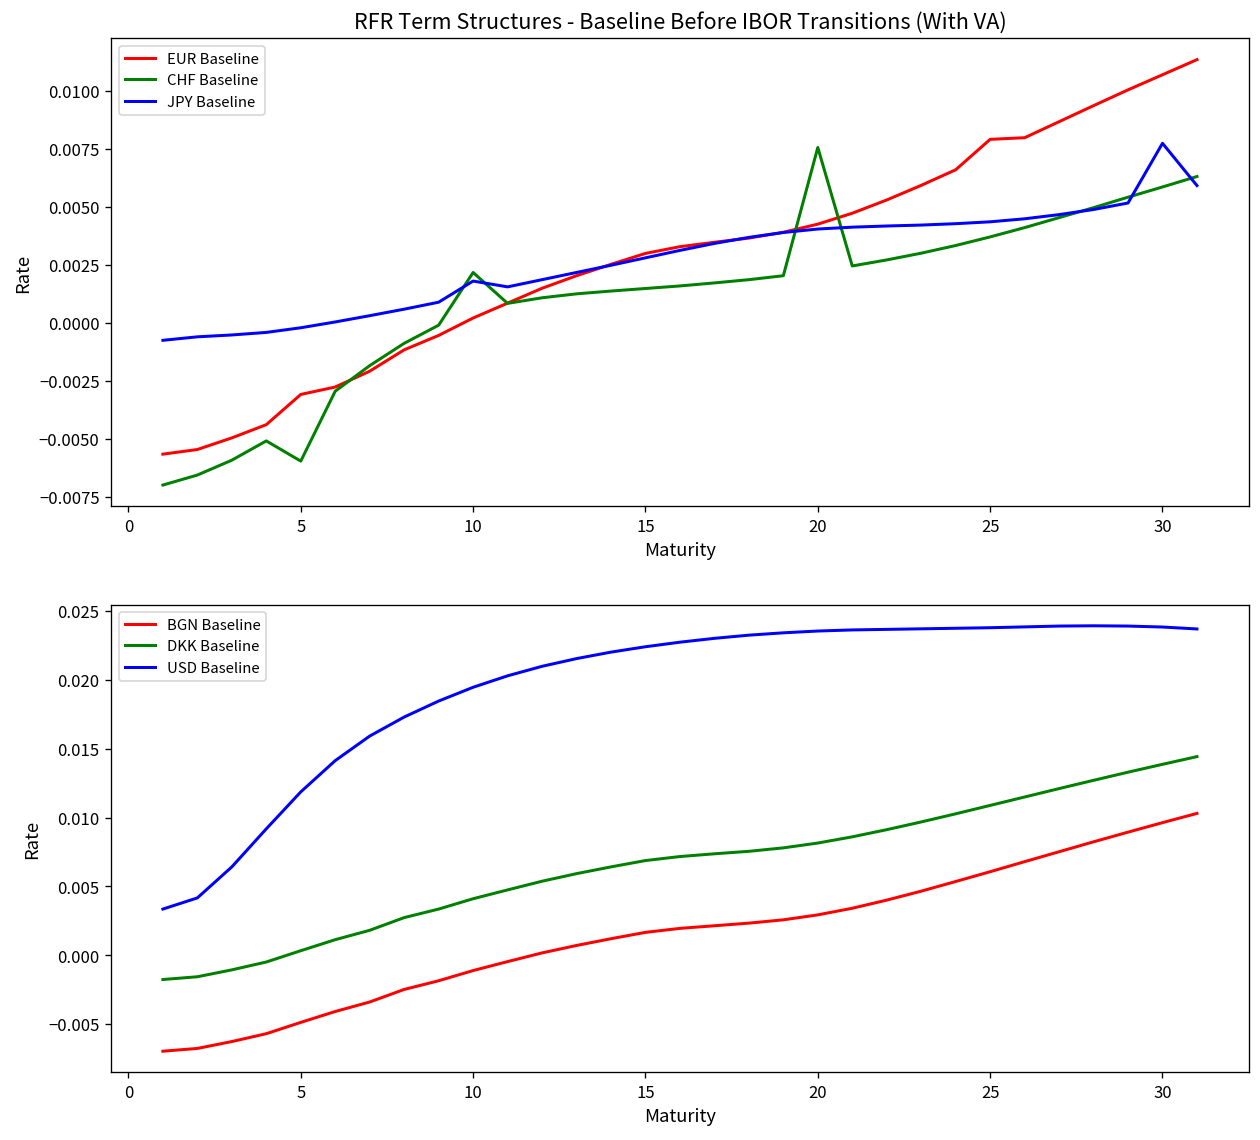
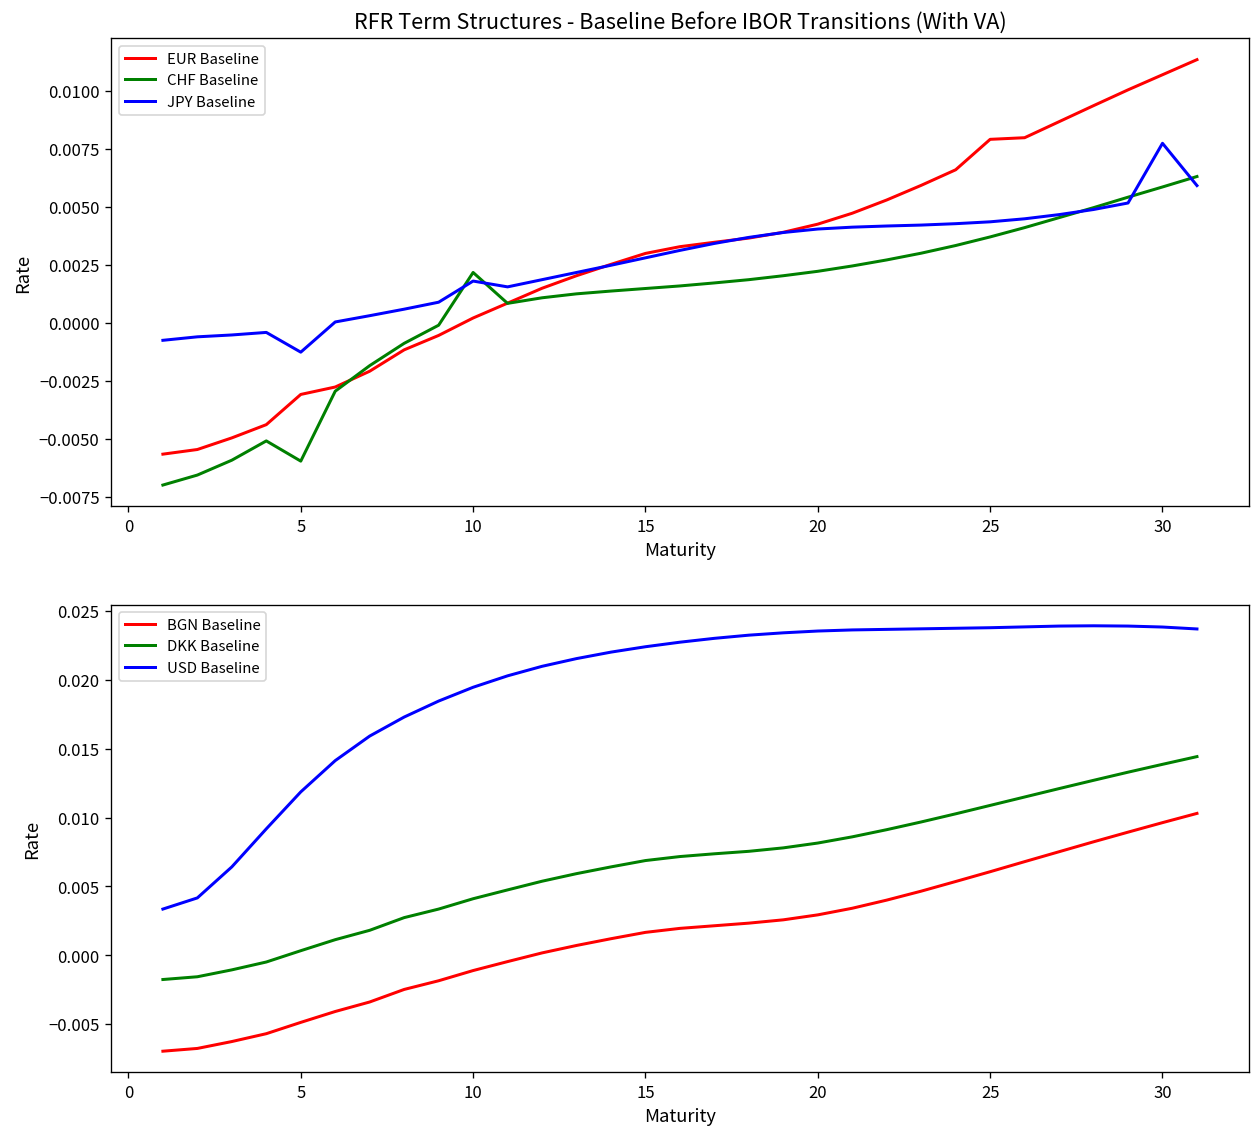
  {
    "RFR Term Structures - Baseline Before IBOR Transitions (With VA)": {
      "EUR Baseline": {
        "5": -0.0031,
        "10": 0.0002,
        "15": 0.0030,
        "20": 0.0043,
        "25": 0.0079,
        "30": 0.0107
      },
      "CHF Baseline": {
        "5": -0.0060,
        "10": 0.0022,
        "15": 0.0015,
-       "20": 0.0076,
+       "20": 0.0022,
        "25": 0.0037,
        "30": 0.0059
      },
      "JPY Baseline": {
-       "5": -0.0002,
+       "5": -0.0013,
        "10": 0.0018,
        "15": 0.0028,
        "20": 0.0040,
        "25": 0.0044,
        "30": 0.0077
      }
    }
  }
